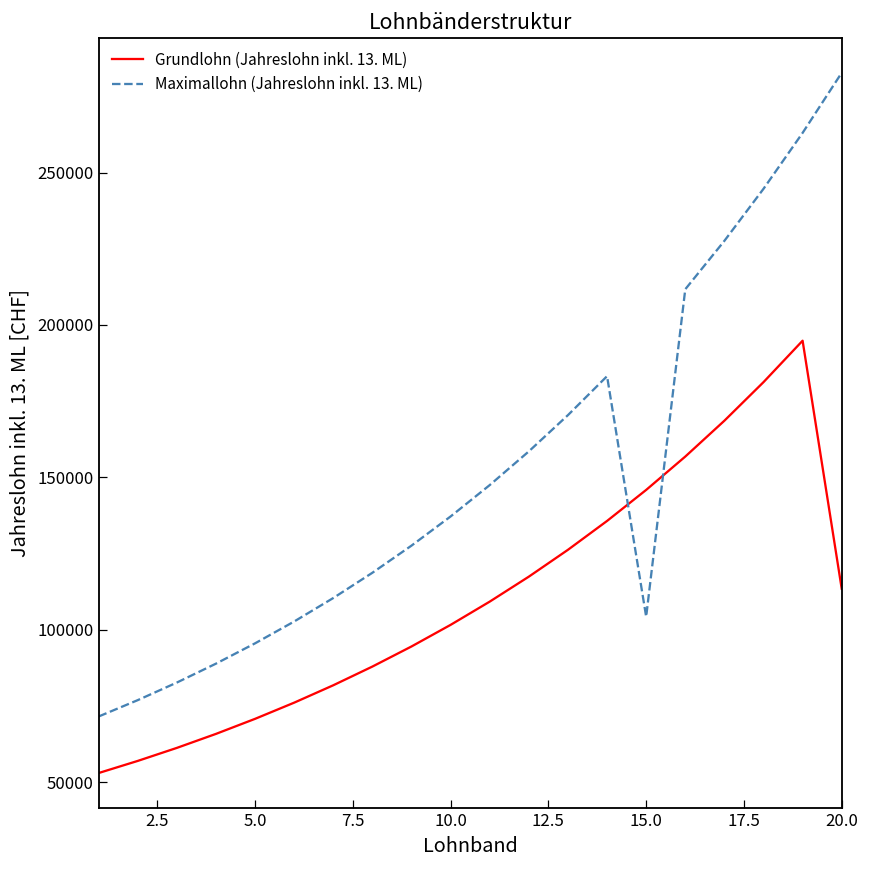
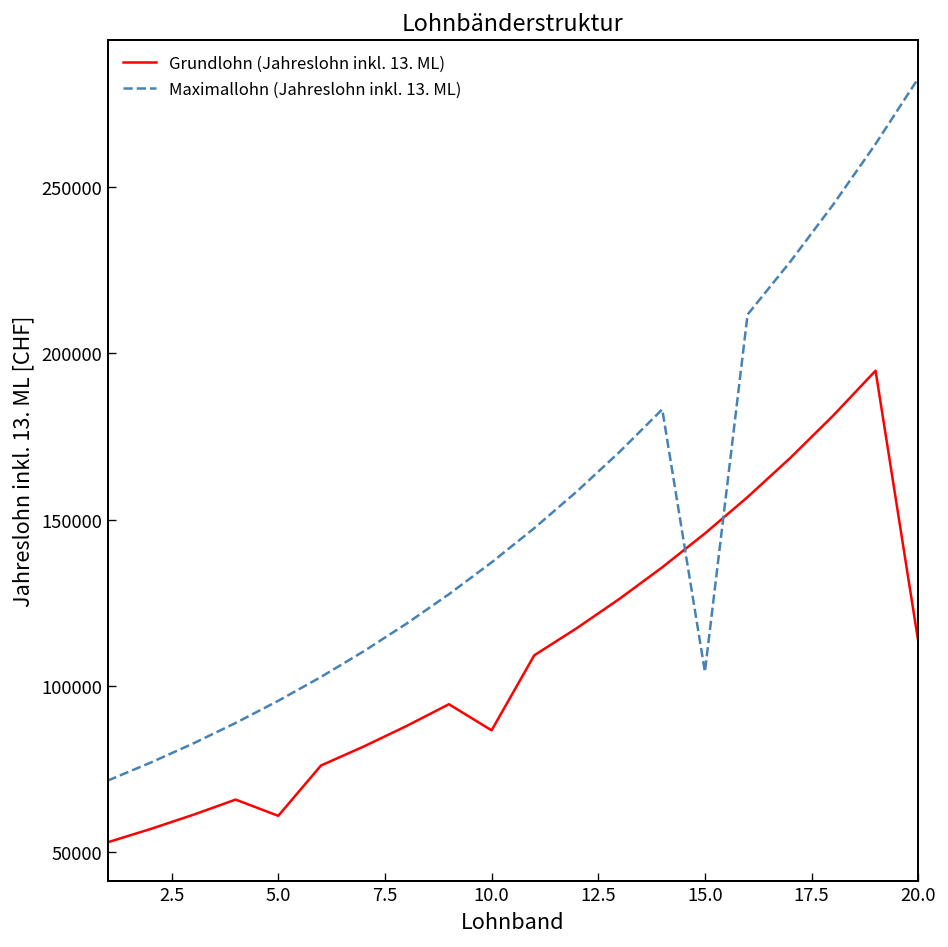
  {
    "Grundlohn (Jahreslohn inkl. 13. ML)": {
-     "5.0": 71000,
-     "10.0": 102000,
+     "5.0": 61000,
+     "10.0": 87000,
      "15.0": 146000,
      "20.0": 113000
    },
    "Maximallohn (Jahreslohn inkl. 13. ML)": {
      "5.0": 96000,
      "10.0": 137000,
      "15.0": 104000,
      "20.0": 283000
    }
  }
